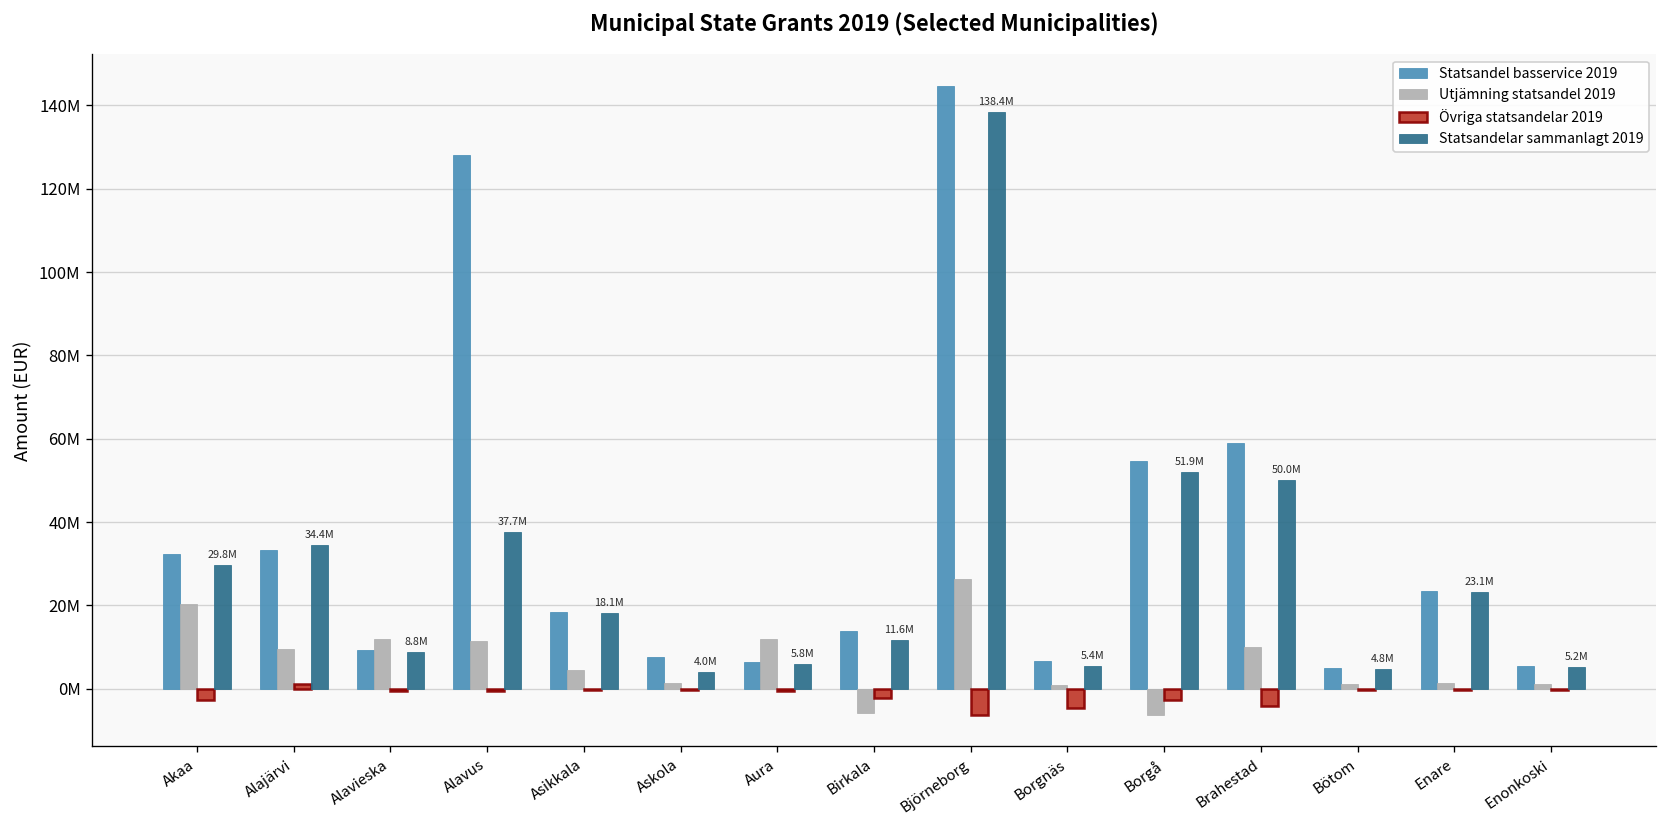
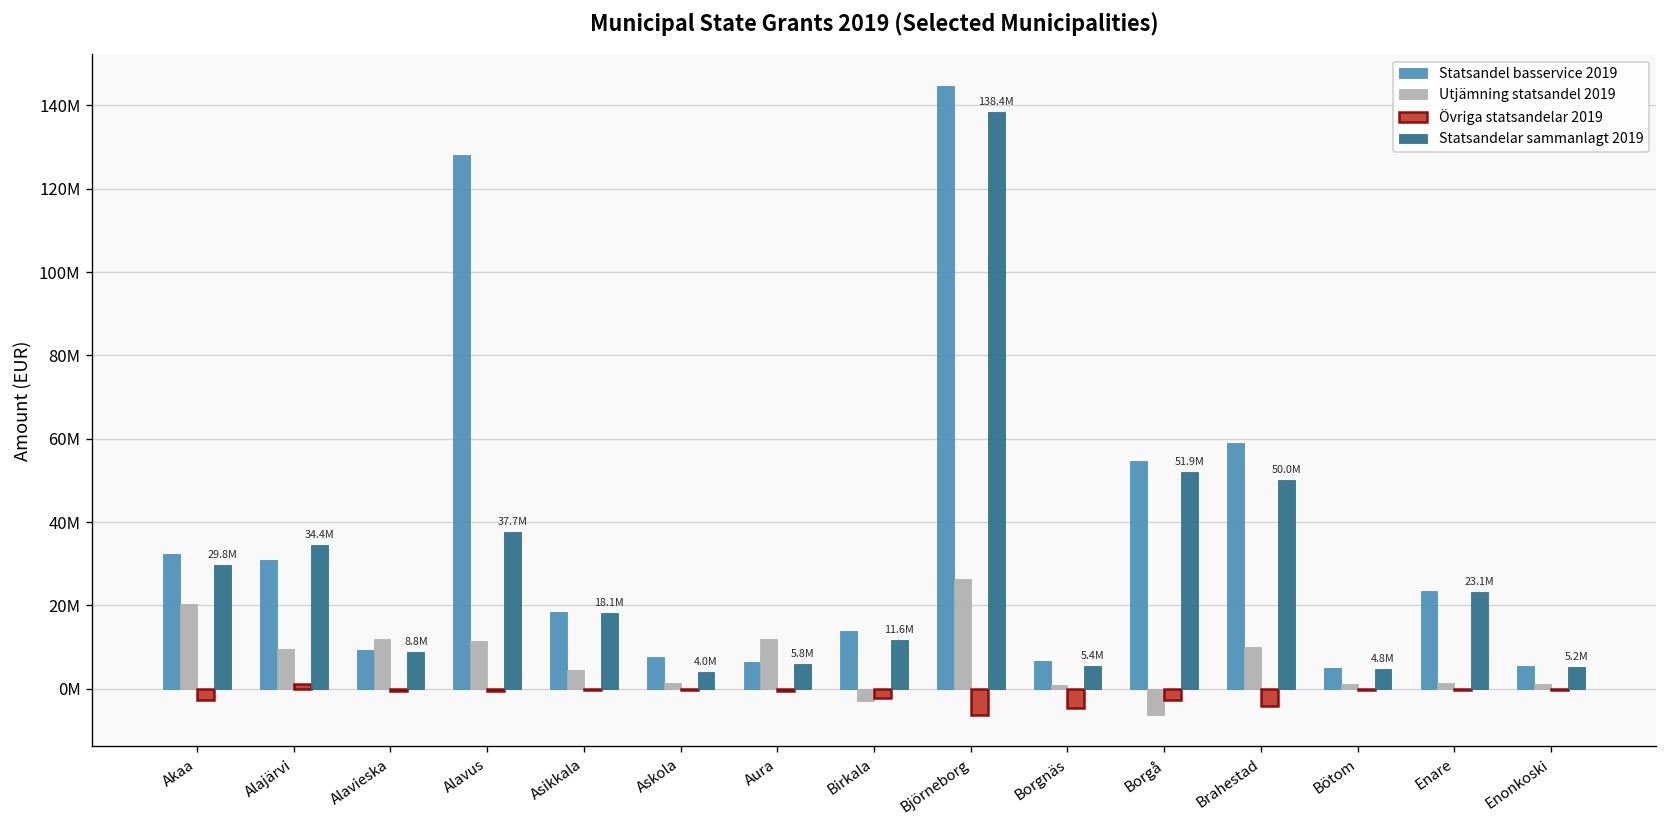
  {
    "Statsandel basservice 2019": {
      "Akaa": "32000000",
-     "Alajärvi": "33000000",
+     "Alajärvi": "31000000",
      "Alavieska": "9000000",
      "Alavus": "128000000",
      "Asikkala": "19000000",
      "Askola": "8000000",
      "Aura": "6000000",
      "Birkala": "14000000",
      "Björneborg": "145000000",
      "Borgnäs": "7000000",
      "Borgå": "55000000",
      "Brahestad": "59000000",
      "Bötom": "5000000",
      "Enare": "23000000",
      "Enonkoski": "6000000"
    },
    "Utjämning statsandel 2019": {
      "Akaa": "20000000",
      "Alajärvi": "10000000",
      "Alavieska": "12000000",
      "Alavus": "11000000",
      "Asikkala": "4000000",
      "Askola": "1000000",
      "Aura": "12000000",
-     "Birkala": "-6000000",
+     "Birkala": "-3000000",
      "Björneborg": "26000000",
      "Borgnäs": "1000000",
      "Borgå": "-6000000",
      "Brahestad": "10000000",
      "Bötom": "1000000",
      "Enare": "1000000",
      "Enonkoski": "1000000"
    },
    "Övriga statsandelar 2019": {
      "Akaa": "-3000000",
      "Alajärvi": "1000000",
      "Birkala": "-2000000",
      "Björneborg": "-6000000",
      "Borgnäs": "-5000000",
      "Borgå": "-3000000",
      "Brahestad": "-4000000"
    },
    "Statsandelar sammanlagt 2019": {
      "Akaa": "29.8M",
      "Alajärvi": "34.4M",
      "Alavieska": "8.8M",
      "Alavus": "37.7M",
      "Asikkala": "18.1M",
      "Askola": "4.0M",
      "Aura": "5.8M",
      "Birkala": "11.6M",
      "Björneborg": "138.4M",
      "Borgnäs": "5.4M",
      "Borgå": "51.9M",
      "Brahestad": "50.0M",
      "Bötom": "4.8M",
      "Enare": "23.1M",
      "Enonkoski": "5.2M"
    }
  }
